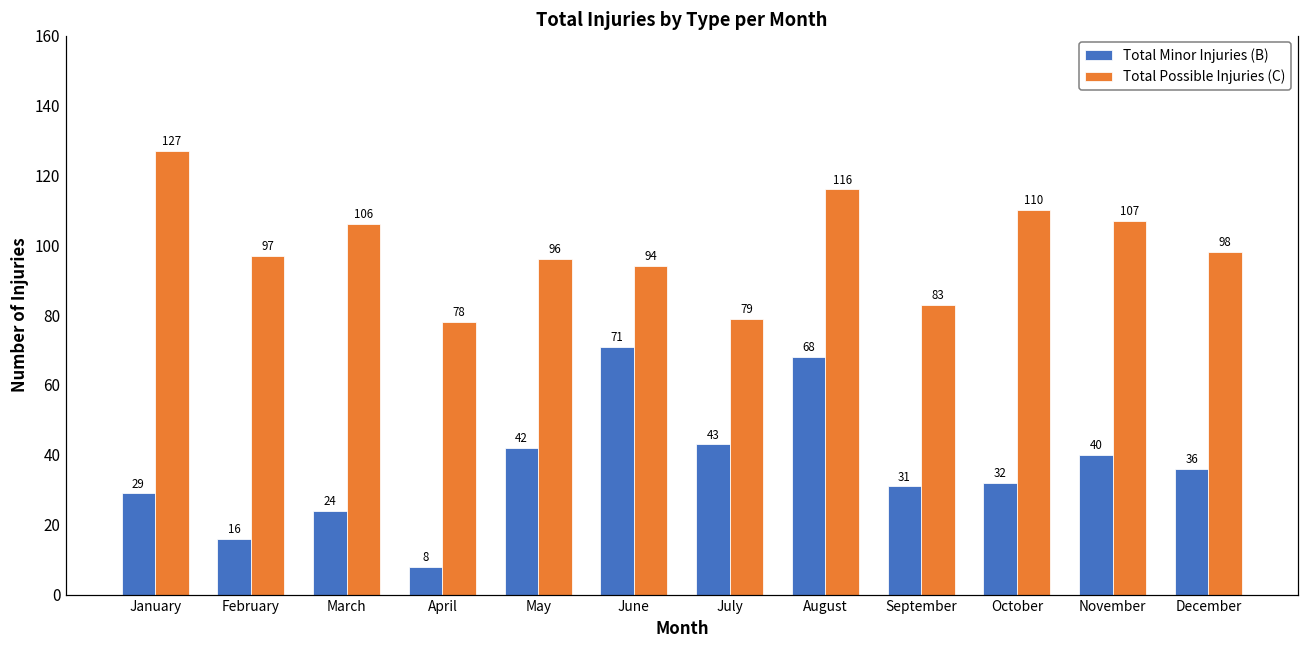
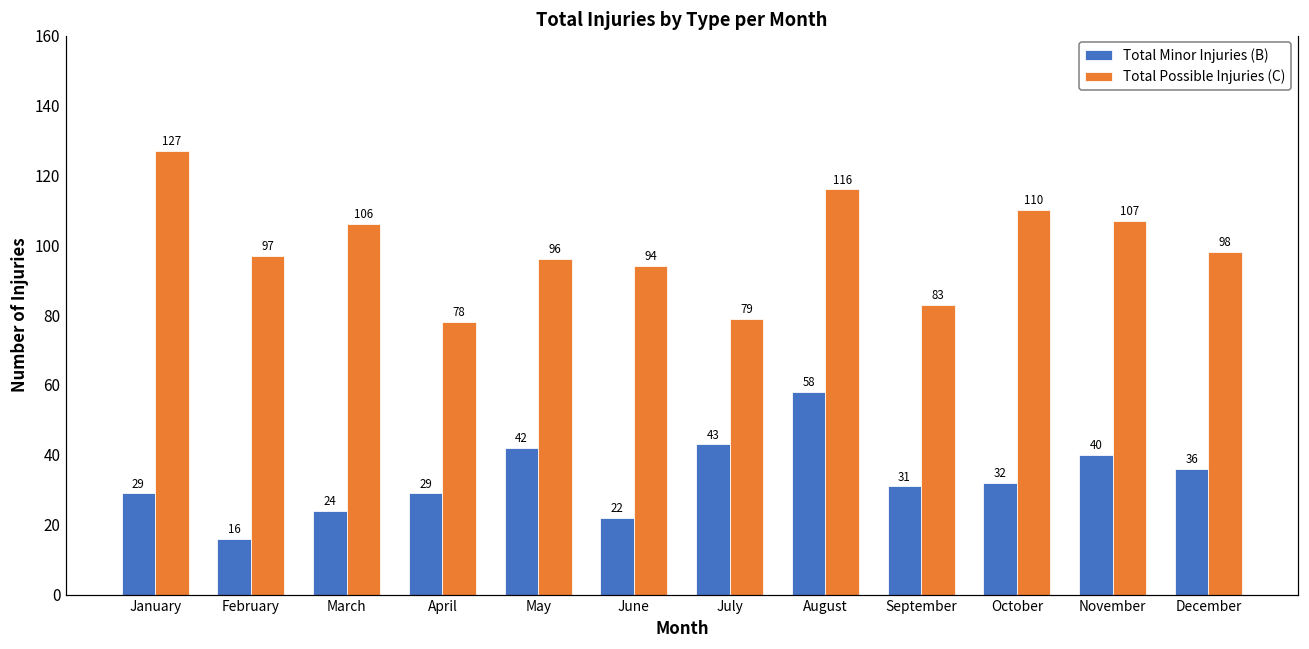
  {
    "Total Minor Injuries (B)": {
      "January": 29,
      "February": 16,
      "March": 24,
-     "April": 8,
+     "April": 29,
      "May": 42,
-     "June": 71,
+     "June": 22,
      "July": 43,
-     "August": 68,
+     "August": 58,
      "September": 31,
      "October": 32,
      "November": 40,
      "December": 36
    },
    "Total Possible Injuries (C)": {
      "January": 127,
      "February": 97,
      "March": 106,
      "April": 78,
      "May": 96,
      "June": 94,
      "July": 79,
      "August": 116,
      "September": 83,
      "October": 110,
      "November": 107,
      "December": 98
    }
  }
